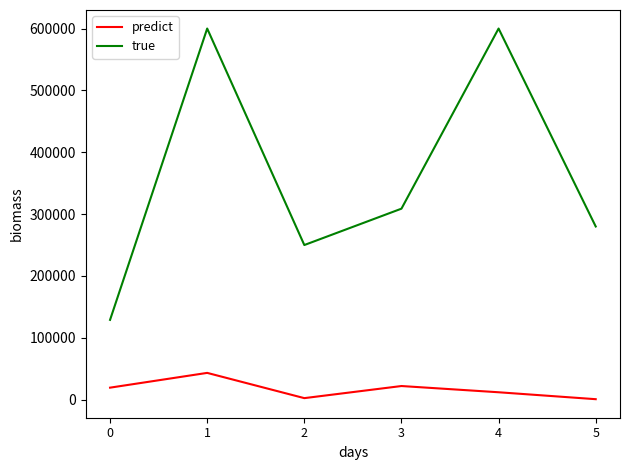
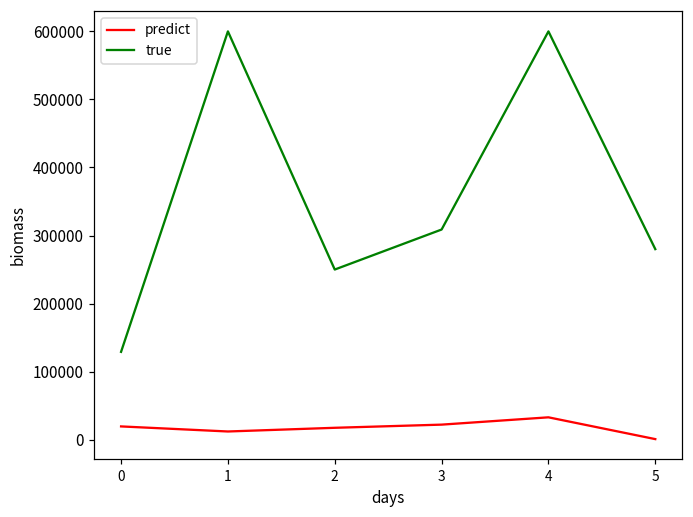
  {
    "predict": {
      "0": 20000,
-     "1": 40000,
-     "2": 0,
+     "1": 10000,
+     "2": 20000,
      "3": 20000,
-     "4": 10000,
+     "4": 30000,
      "5": 0
    },
    "true": {
      "0": 130000,
      "1": 600000,
      "2": 250000,
      "3": 310000,
      "4": 600000,
      "5": 280000
    }
  }
